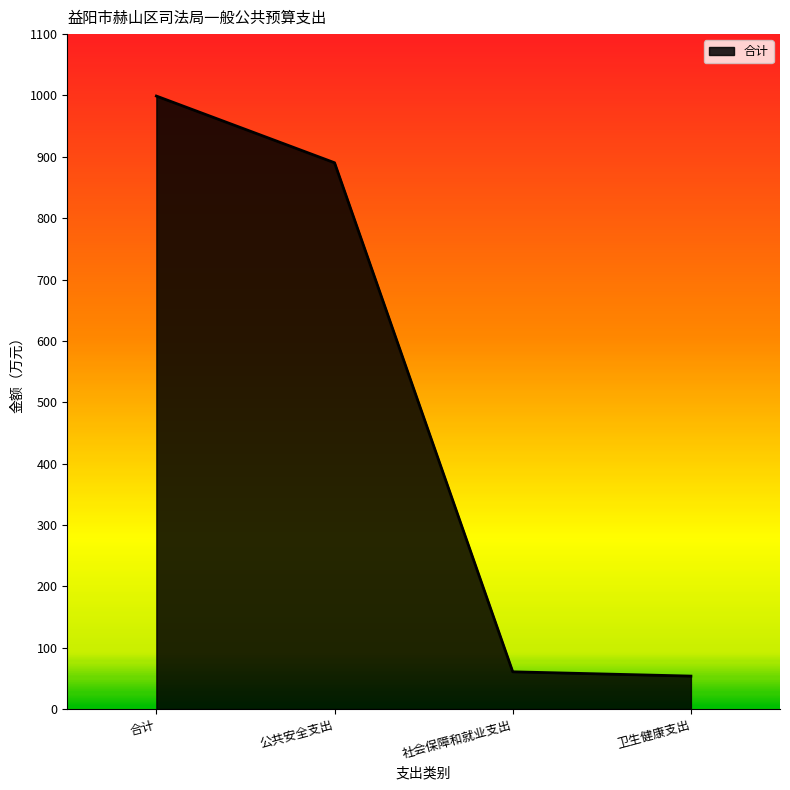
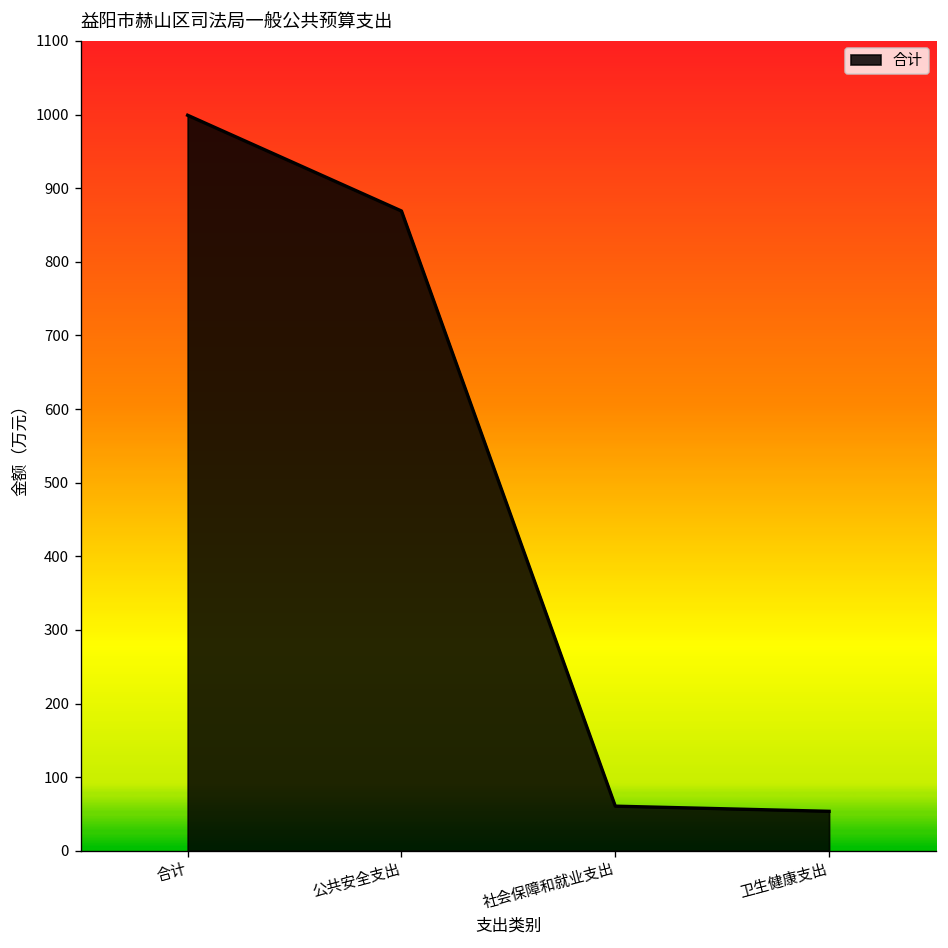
  {
    "合计": 1000,
-   "公共安全支出": 890,
+   "公共安全支出": 870,
    "社会保障和就业支出": 60,
    "卫生健康支出": 50
  }
